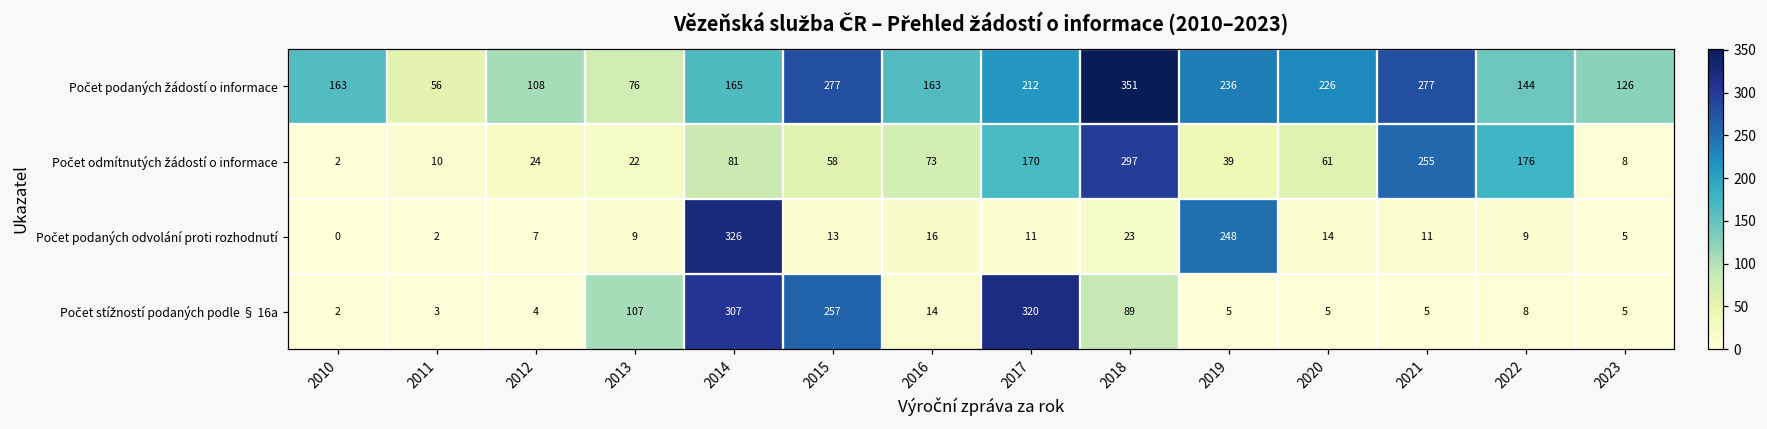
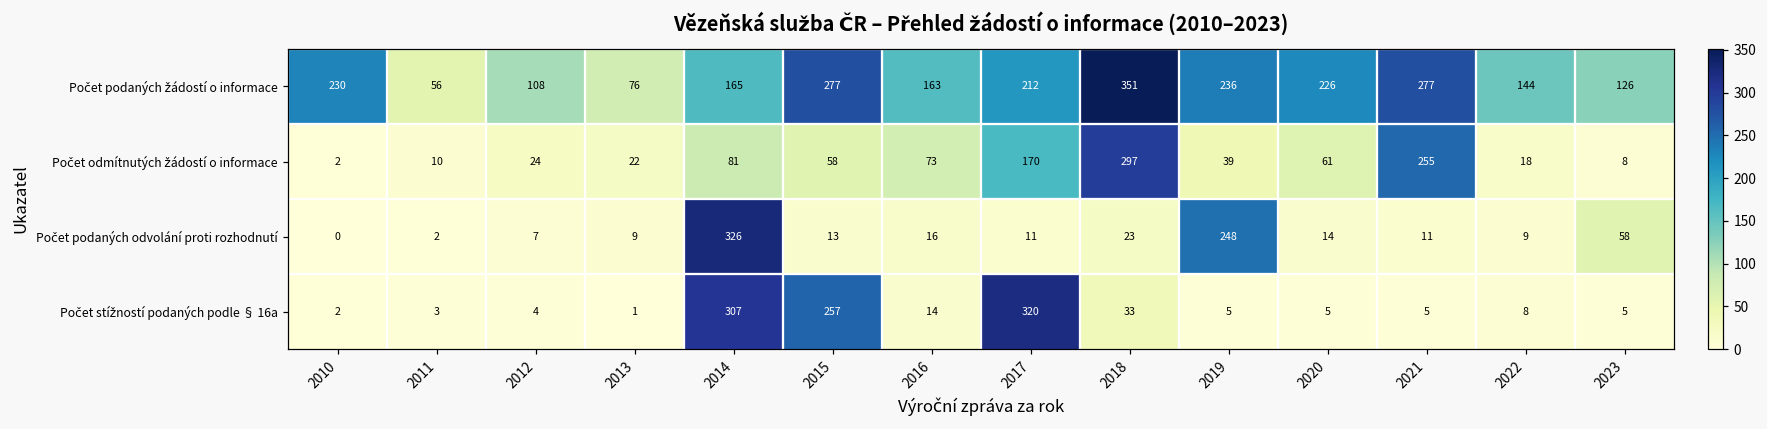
  {
    "Počet podaných žádostí o informace": {
-     "2010": 163,
+     "2010": 230,
      "2011": 56,
      "2012": 108,
      "2013": 76,
      "2014": 165,
      "2015": 277,
      "2016": 163,
      "2017": 212,
      "2018": 351,
      "2019": 236,
      "2020": 226,
      "2021": 277,
      "2022": 144,
      "2023": 126
    },
    "Počet odmítnutých žádostí o informace": {
      "2010": 2,
      "2011": 10,
      "2012": 24,
      "2013": 22,
      "2014": 81,
      "2015": 58,
      "2016": 73,
      "2017": 170,
      "2018": 297,
      "2019": 39,
      "2020": 61,
      "2021": 255,
-     "2022": 176,
+     "2022": 18,
      "2023": 8
    },
    "Počet podaných odvolání proti rozhodnutí": {
      "2010": 0,
      "2011": 2,
      "2012": 7,
      "2013": 9,
      "2014": 326,
      "2015": 13,
      "2016": 16,
      "2017": 11,
      "2018": 23,
      "2019": 248,
      "2020": 14,
      "2021": 11,
      "2022": 9,
-     "2023": 5
+     "2023": 58
    },
    "Počet stížností podaných podle § 16a": {
      "2010": 2,
      "2011": 3,
      "2012": 4,
-     "2013": 107,
+     "2013": 1,
      "2014": 307,
      "2015": 257,
      "2016": 14,
      "2017": 320,
-     "2018": 89,
+     "2018": 33,
      "2019": 5,
      "2020": 5,
      "2021": 5,
      "2022": 8,
      "2023": 5
    }
  }
